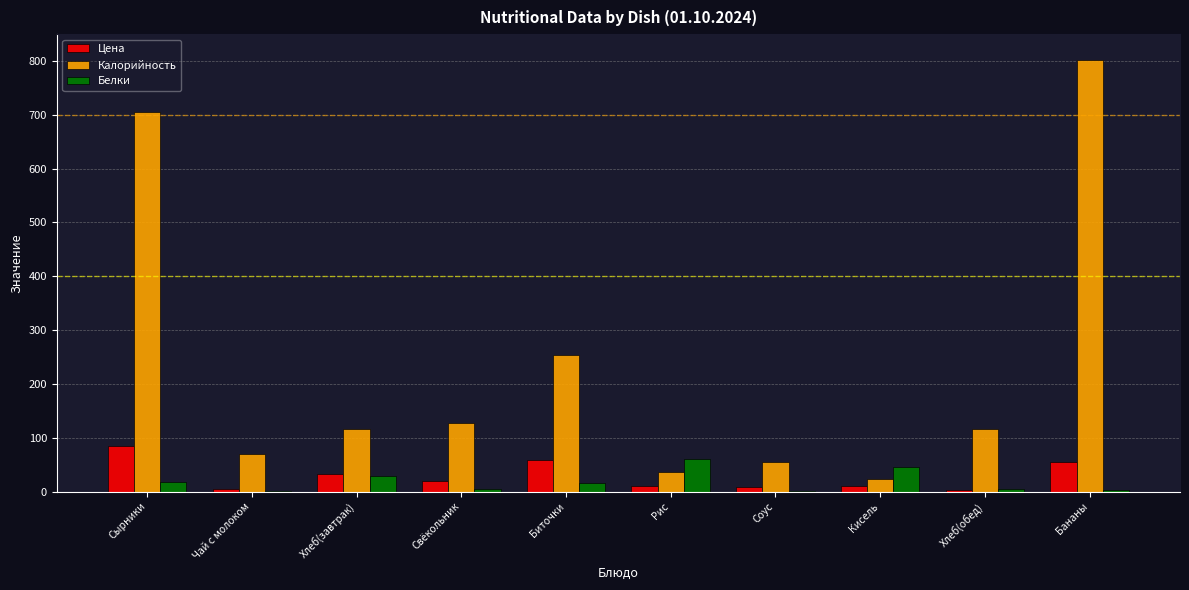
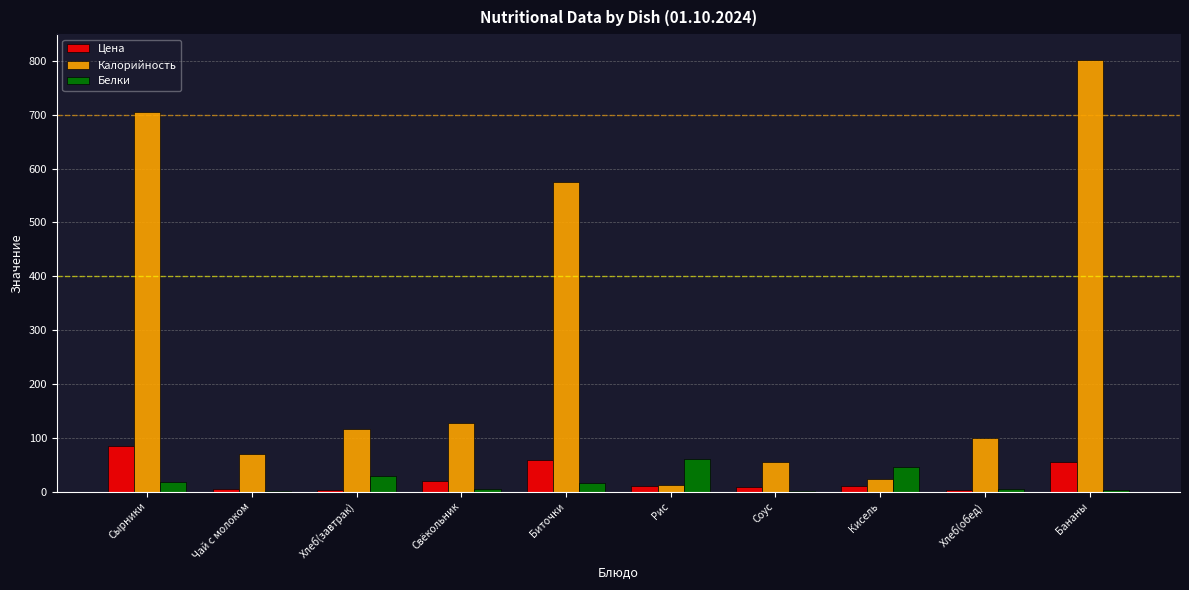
  {
    "Цена": {
      "Сырники": 80,
-     "Хлеб(завтрак)": 30,
+     "Хлеб(завтрак)": 0,
      "Свёкольник": 20,
      "Биточки": 60,
      "Рис": 10,
      "Соус": 10,
      "Кисель": 10,
      "Бананы": 50
    },
    "Калорийность": {
      "Сырники": 710,
      "Чай с молоком": 70,
      "Хлеб(завтрак)": 120,
      "Свёкольник": 130,
-     "Биточки": 250,
-     "Рис": 40,
+     "Биточки": 580,
+     "Рис": 10,
      "Соус": 60,
      "Кисель": 20,
-     "Хлеб(обед)": 120,
+     "Хлеб(обед)": 100,
      "Бананы": 800
    },
    "Белки": {
      "Сырники": 20,
      "Хлеб(завтрак)": 30,
      "Биточки": 20,
      "Рис": 60,
      "Кисель": 50
    }
  }
